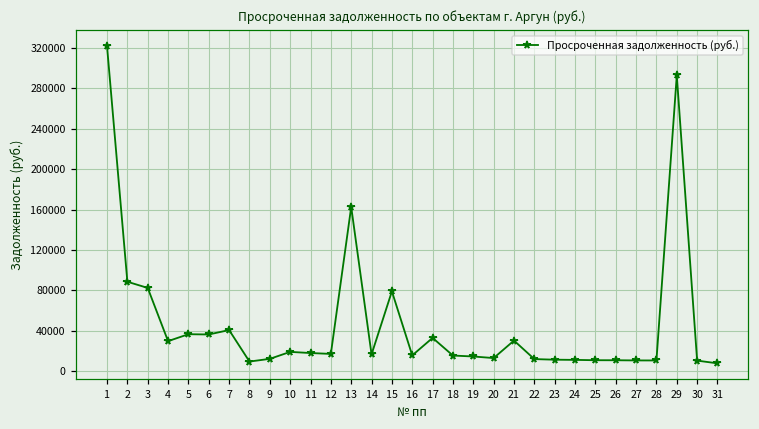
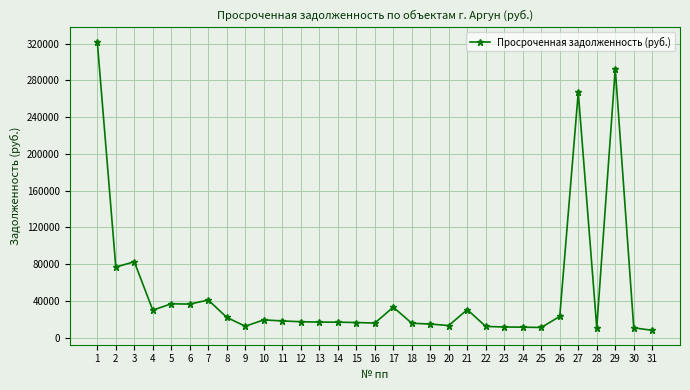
  {
    "1": 320000,
-   "2": 90000,
+   "2": 80000,
    "3": 80000,
    "4": 30000,
    "5": 40000,
    "6": 40000,
    "7": 40000,
-   "8": 10000,
+   "8": 20000,
    "9": 10000,
    "10": 20000,
    "11": 20000,
    "12": 20000,
-   "13": 160000,
+   "13": 20000,
    "14": 20000,
-   "15": 80000,
+   "15": 20000,
    "16": 20000,
    "17": 30000,
    "18": 20000,
    "19": 10000,
    "20": 10000,
    "21": 30000,
    "22": 10000,
    "23": 10000,
    "24": 10000,
    "25": 10000,
-   "26": 10000,
-   "27": 10000,
+   "26": 20000,
+   "27": 270000,
    "28": 10000,
    "29": 290000,
    "30": 10000,
    "31": 10000
  }
